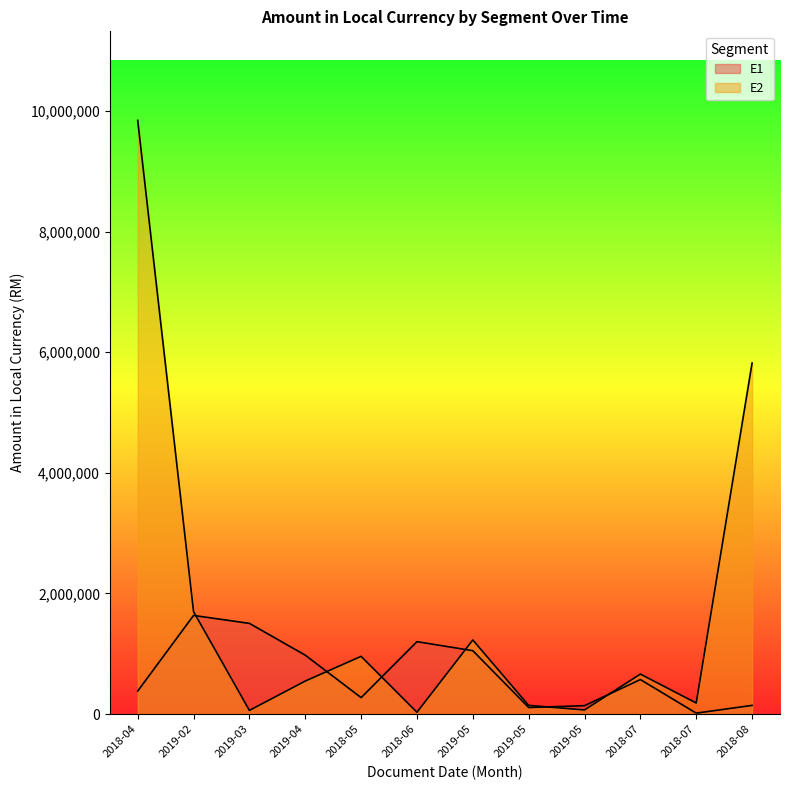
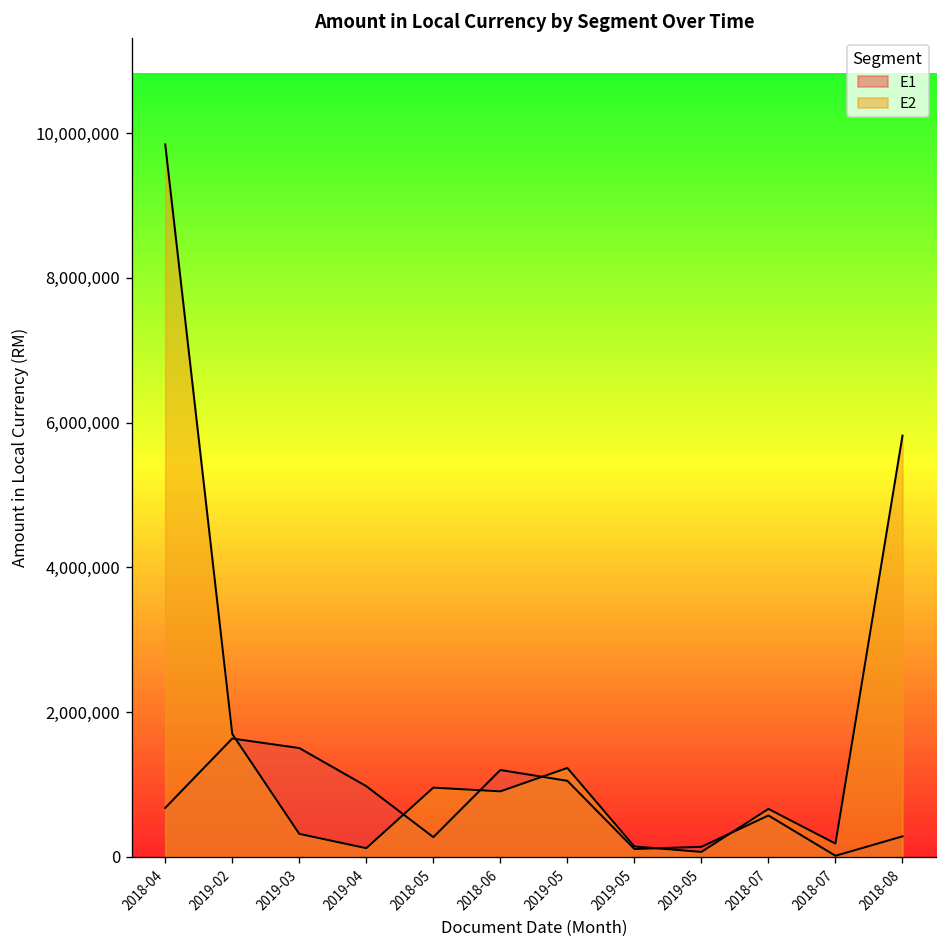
  {
    "E1": {
-     "2018-04": "400,000",
+     "2018-04": "700,000",
      "2019-02": "1,600,000",
      "2019-03": "1,500,000",
      "2019-04": "1,000,000",
      "2018-05": "300,000",
      "2018-06": "1,200,000",
-     "2018-08": "100,000"
+     "2018-08": "300,000"
    },
    "E2": {
      "2018-04": "9,800,000",
      "2019-02": "1,700,000",
-     "2019-03": "100,000",
-     "2019-04": "500,000",
+     "2019-03": "300,000",
+     "2019-04": "100,000",
      "2018-05": "1,000,000",
-     "2018-06": "0",
+     "2018-06": "900,000",
      "2018-08": "5,800,000"
    }
  }
